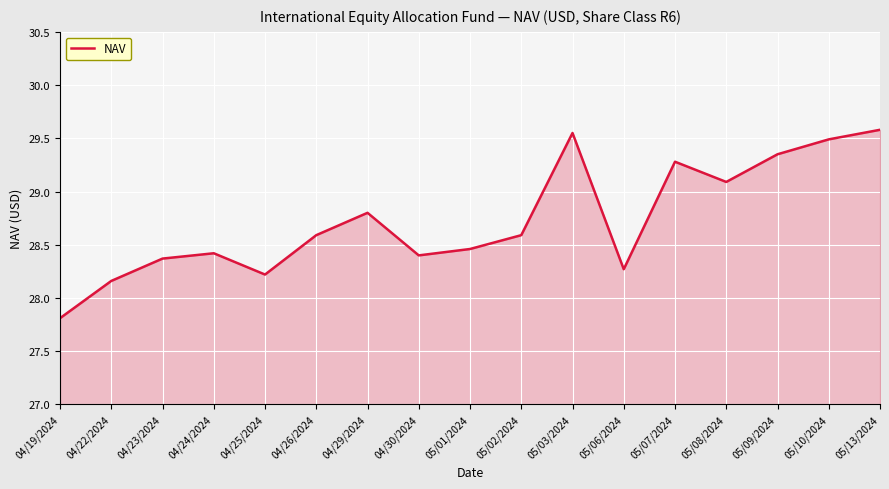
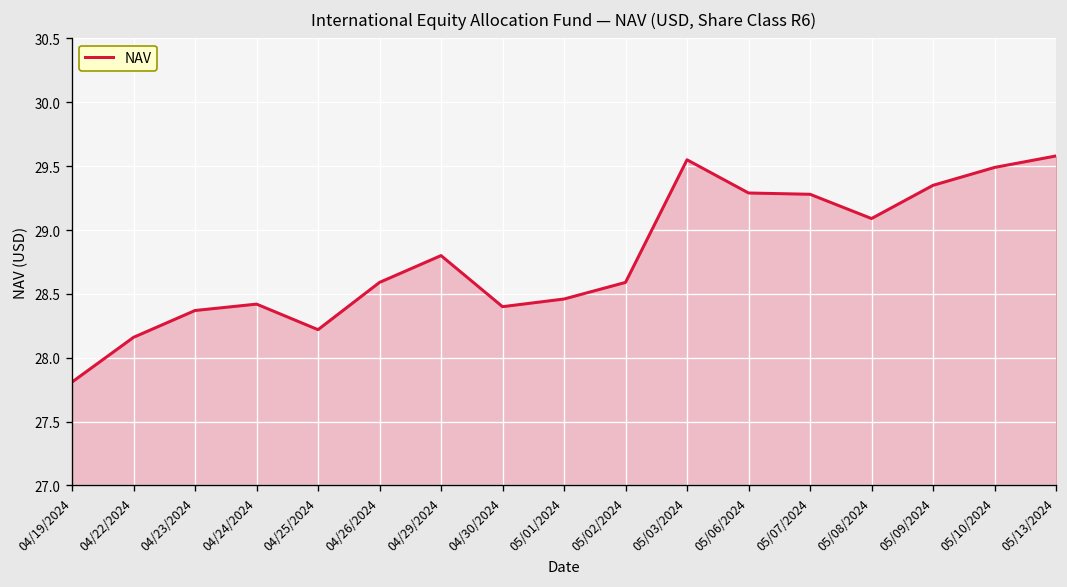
  {
    "04/19/2024": 27.81,
    "04/22/2024": 28.16,
    "04/23/2024": 28.37,
    "04/24/2024": 28.42,
    "04/25/2024": 28.22,
    "04/26/2024": 28.59,
    "04/29/2024": 28.80,
    "04/30/2024": 28.40,
    "05/01/2024": 28.46,
    "05/02/2024": 28.59,
    "05/03/2024": 29.55,
-   "05/06/2024": 28.27,
+   "05/06/2024": 29.29,
    "05/07/2024": 29.28,
    "05/08/2024": 29.09,
    "05/09/2024": 29.35,
    "05/10/2024": 29.49,
    "05/13/2024": 29.58
  }
